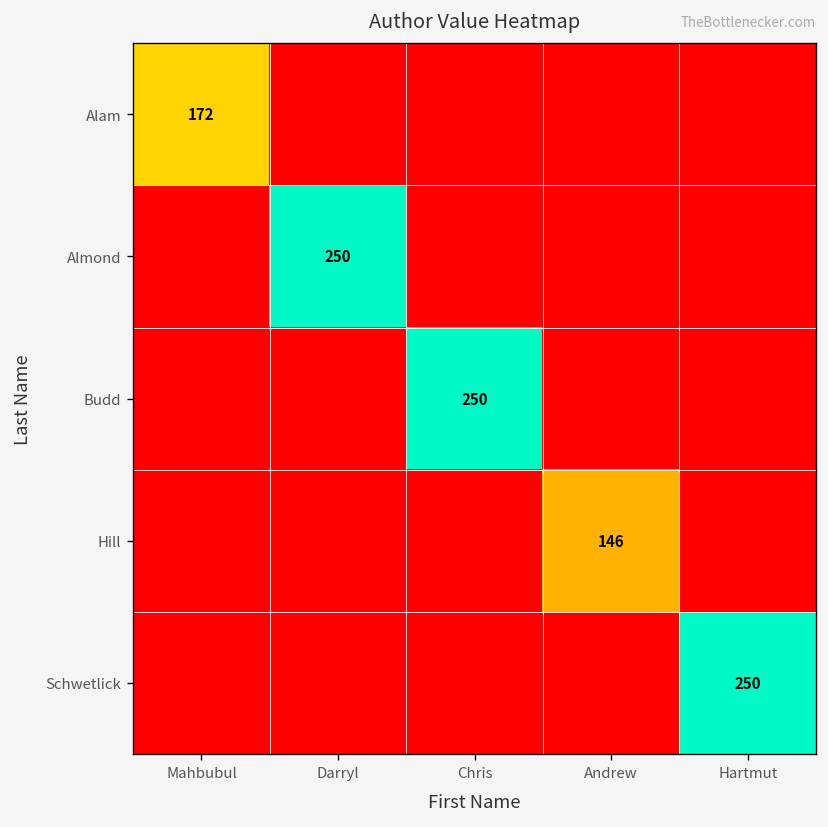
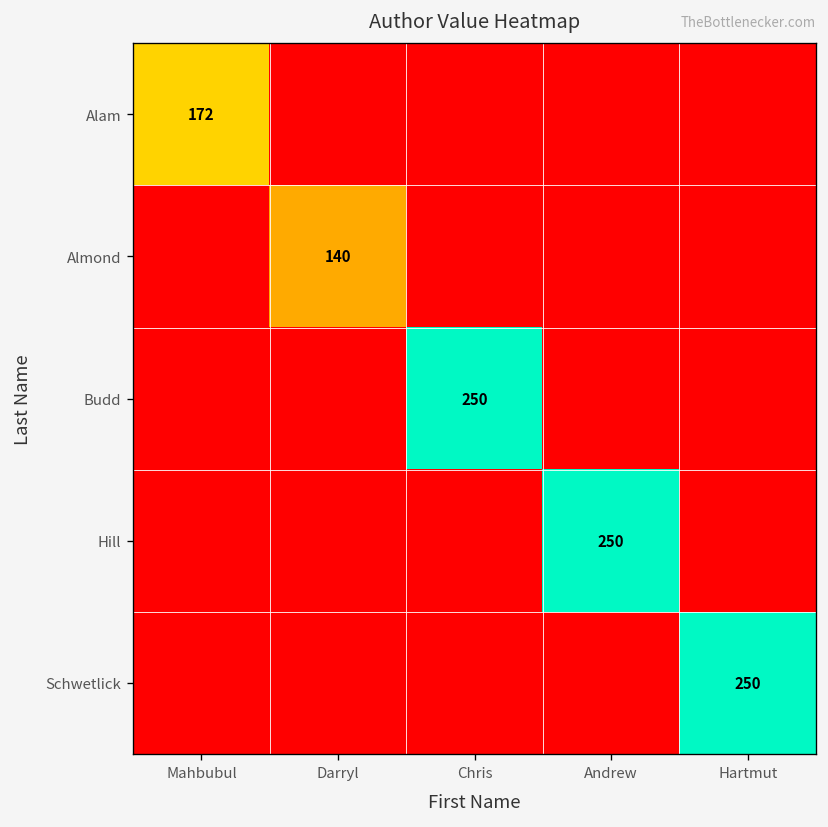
  {
    "Alam": {
      "Mahbubul": 172
    },
    "Almond": {
-     "Darryl": 250
+     "Darryl": 140
    },
    "Budd": {
      "Chris": 250
    },
    "Hill": {
-     "Andrew": 146
+     "Andrew": 250
    },
    "Schwetlick": {
      "Hartmut": 250
    }
  }
